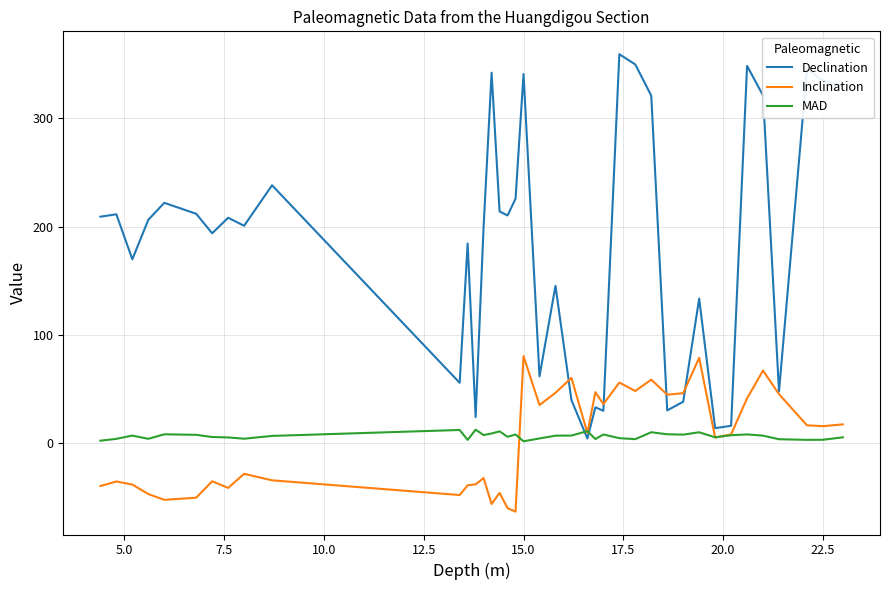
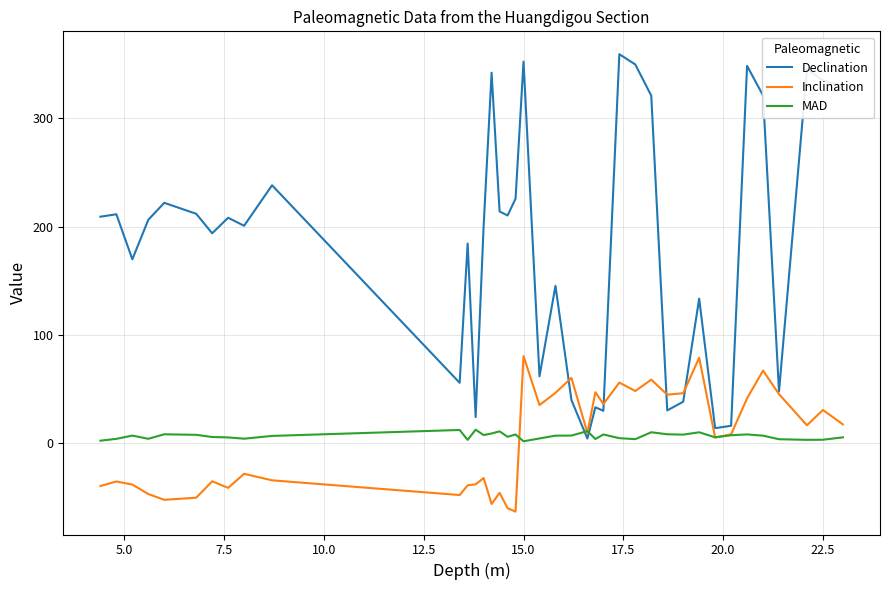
  {
    "Declination": {
-     "15.0": 341
+     "15.0": 353
    },
    "Inclination": {
      "15.0": 80,
-     "22.5": 15
+     "22.5": 30
    },
    "MAD": {
      "15.0": 1,
      "22.5": 3
    }
  }
